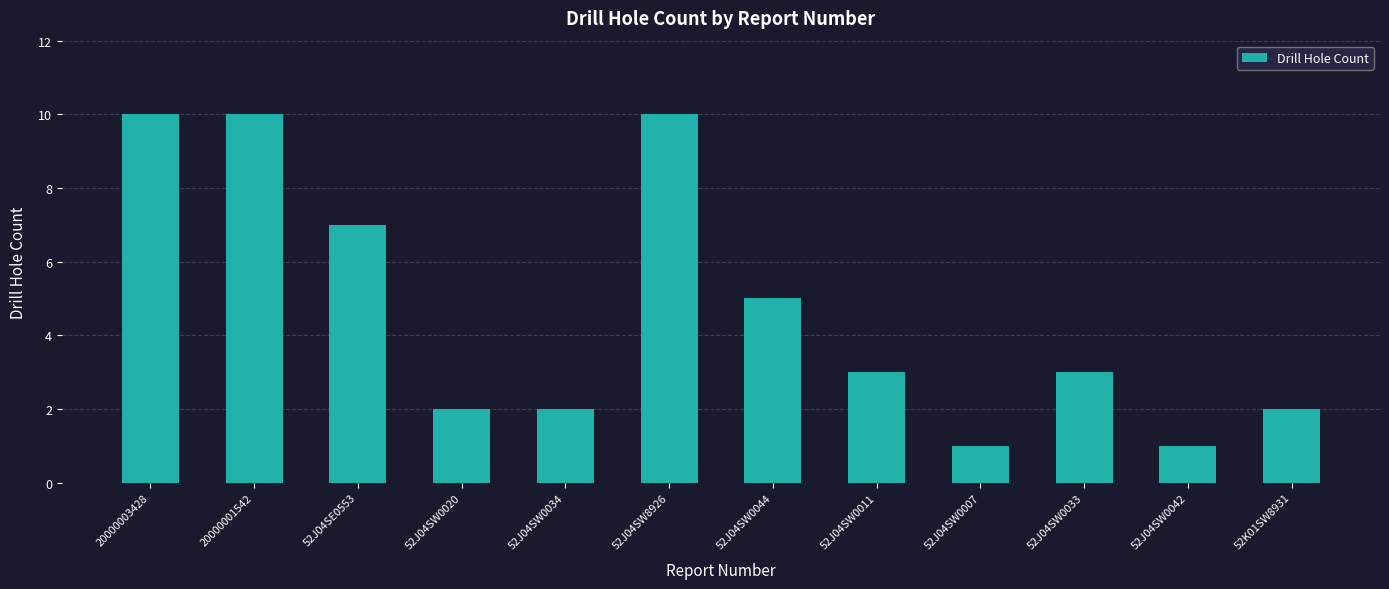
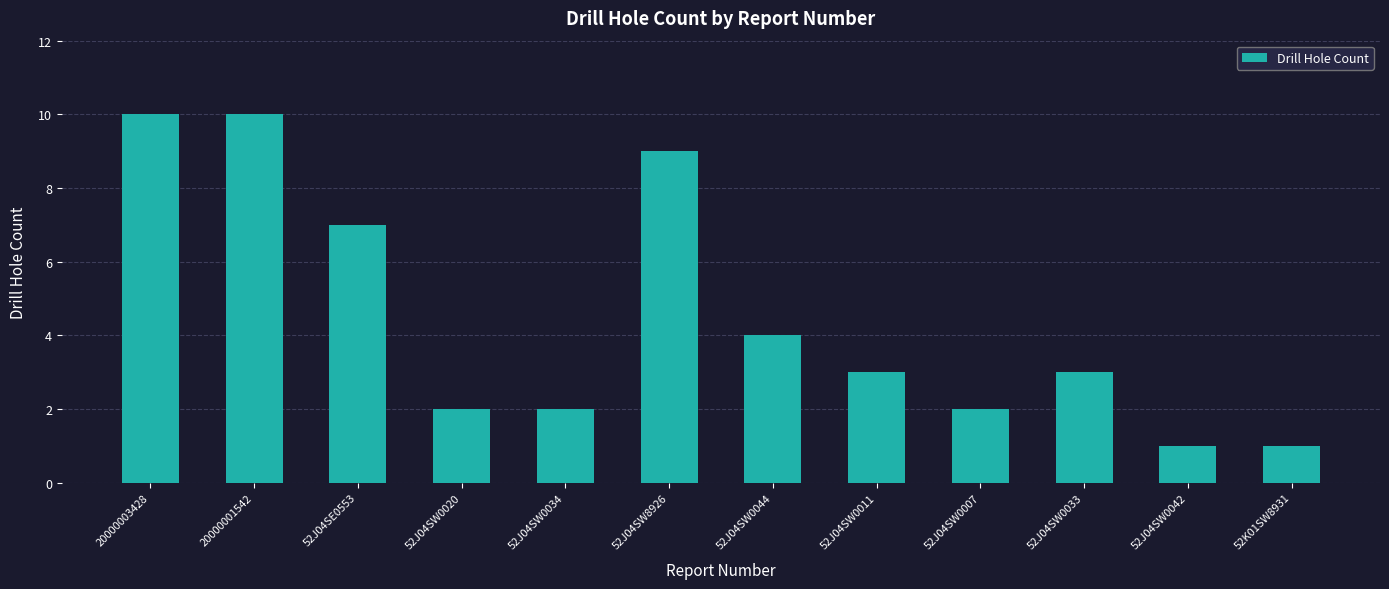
  {
    "20000003428": 10,
    "20000001542": 10,
    "52J04SE0553": 7,
    "52J04SW0020": 2,
    "52J04SW0034": 2,
-   "52J04SW8926": 10,
-   "52J04SW0044": 5,
+   "52J04SW8926": 9,
+   "52J04SW0044": 4,
    "52J04SW0011": 3,
-   "52J04SW0007": 1,
+   "52J04SW0007": 2,
    "52J04SW0033": 3,
    "52J04SW0042": 1,
-   "52K01SW8931": 2
+   "52K01SW8931": 1
  }
